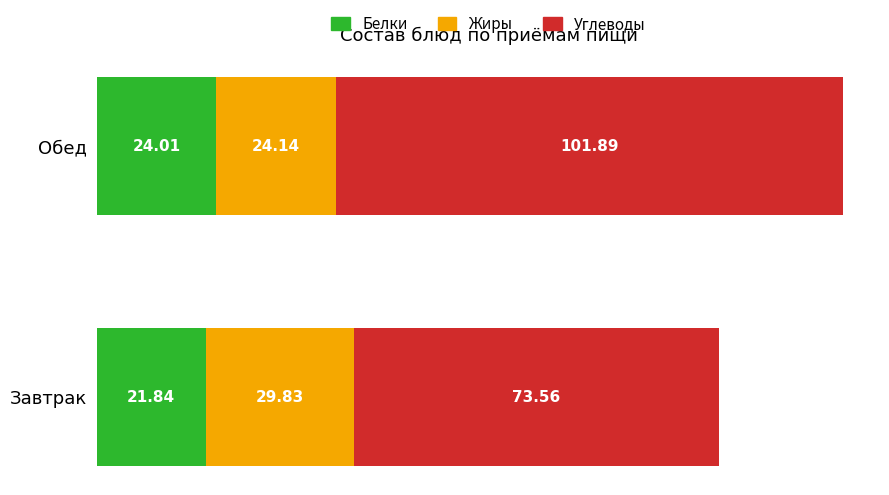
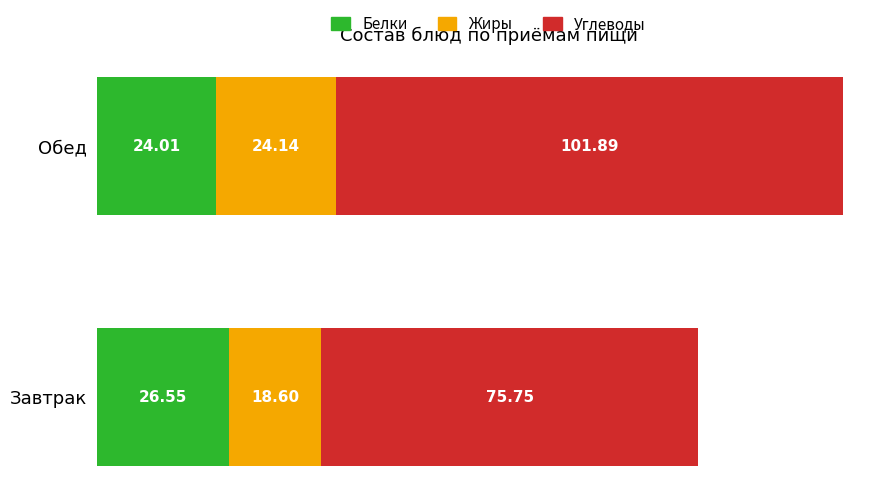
  {
    "Белки": {
      "Обед": 24.01,
-     "Завтрак": 21.84
+     "Завтрак": 26.55
    },
    "Жиры": {
      "Обед": 24.14,
-     "Завтрак": 29.83
+     "Завтрак": 18.60
    },
    "Углеводы": {
      "Обед": 101.89,
-     "Завтрак": 73.56
+     "Завтрак": 75.75
    }
  }
